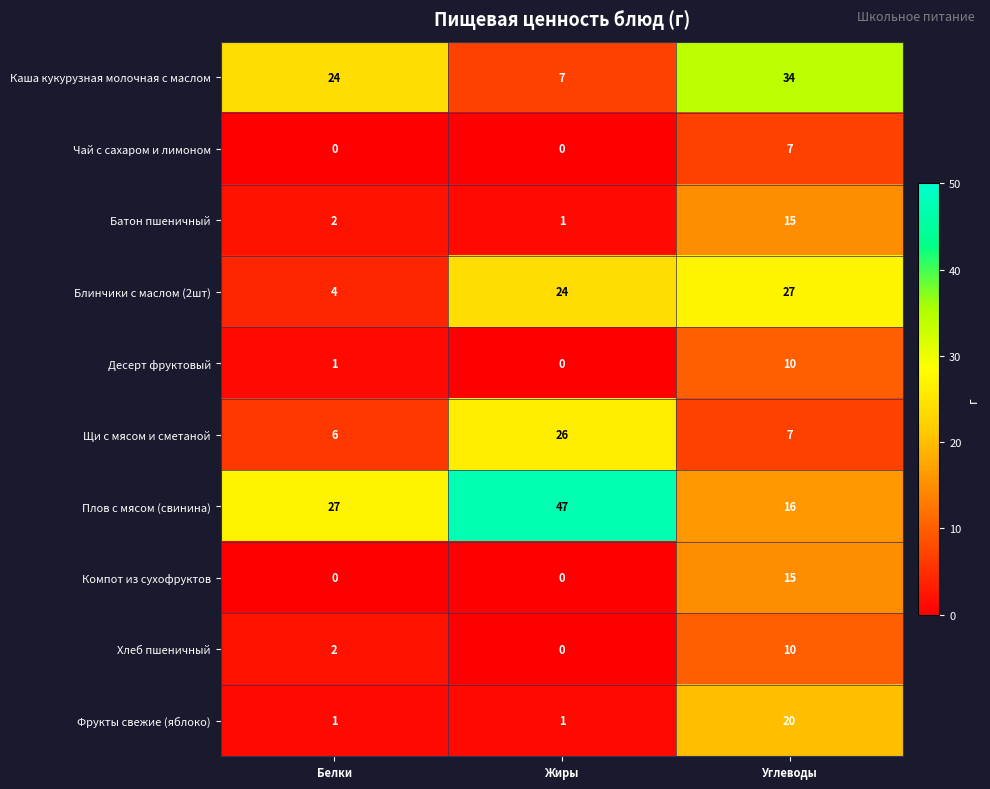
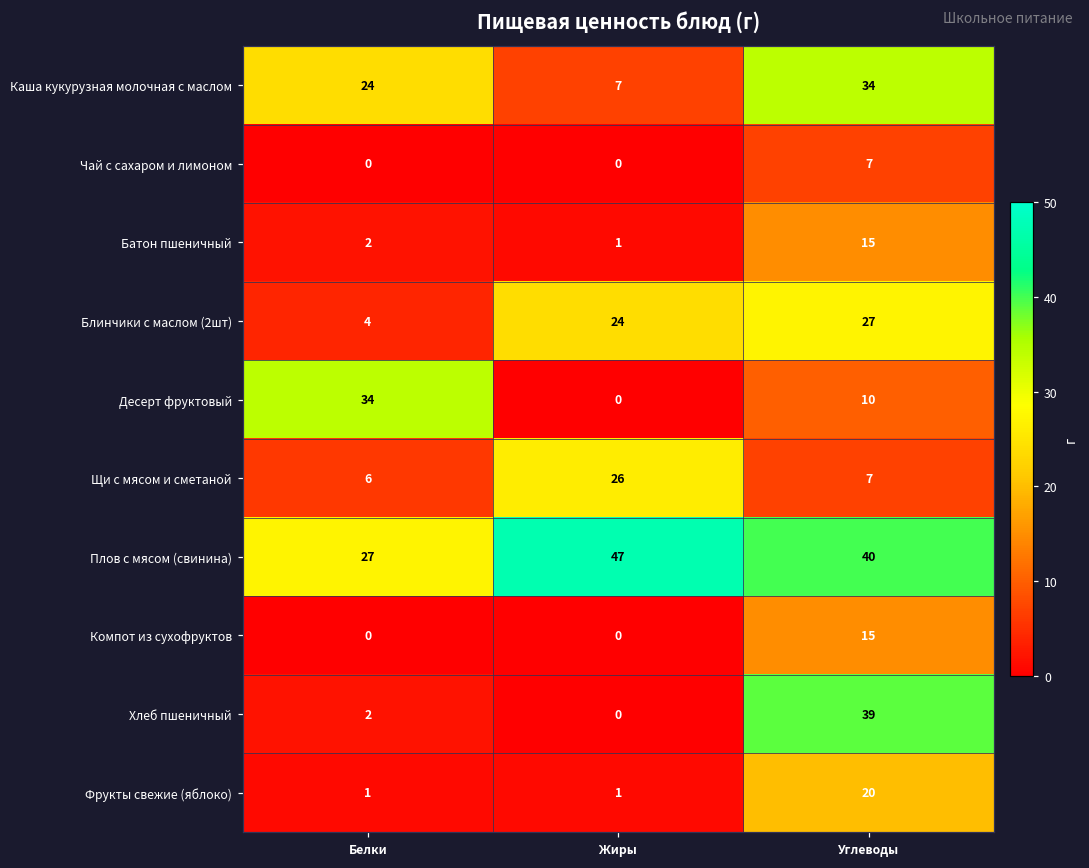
  {
    "Каша кукурузная молочная с маслом": {
      "Белки": 24,
      "Жиры": 7,
      "Углеводы": 34
    },
    "Чай с сахаром и лимоном": {
      "Белки": 0,
      "Жиры": 0,
      "Углеводы": 7
    },
    "Батон пшеничный": {
      "Белки": 2,
      "Жиры": 1,
      "Углеводы": 15
    },
    "Блинчики с маслом (2шт)": {
      "Белки": 4,
      "Жиры": 24,
      "Углеводы": 27
    },
    "Десерт фруктовый": {
-     "Белки": 1,
+     "Белки": 34,
      "Жиры": 0,
      "Углеводы": 10
    },
    "Щи с мясом и сметаной": {
      "Белки": 6,
      "Жиры": 26,
      "Углеводы": 7
    },
    "Плов с мясом (свинина)": {
      "Белки": 27,
      "Жиры": 47,
-     "Углеводы": 16
+     "Углеводы": 40
    },
    "Компот из сухофруктов": {
      "Белки": 0,
      "Жиры": 0,
      "Углеводы": 15
    },
    "Хлеб пшеничный": {
      "Белки": 2,
      "Жиры": 0,
-     "Углеводы": 10
+     "Углеводы": 39
    },
    "Фрукты свежие (яблоко)": {
      "Белки": 1,
      "Жиры": 1,
      "Углеводы": 20
    }
  }
